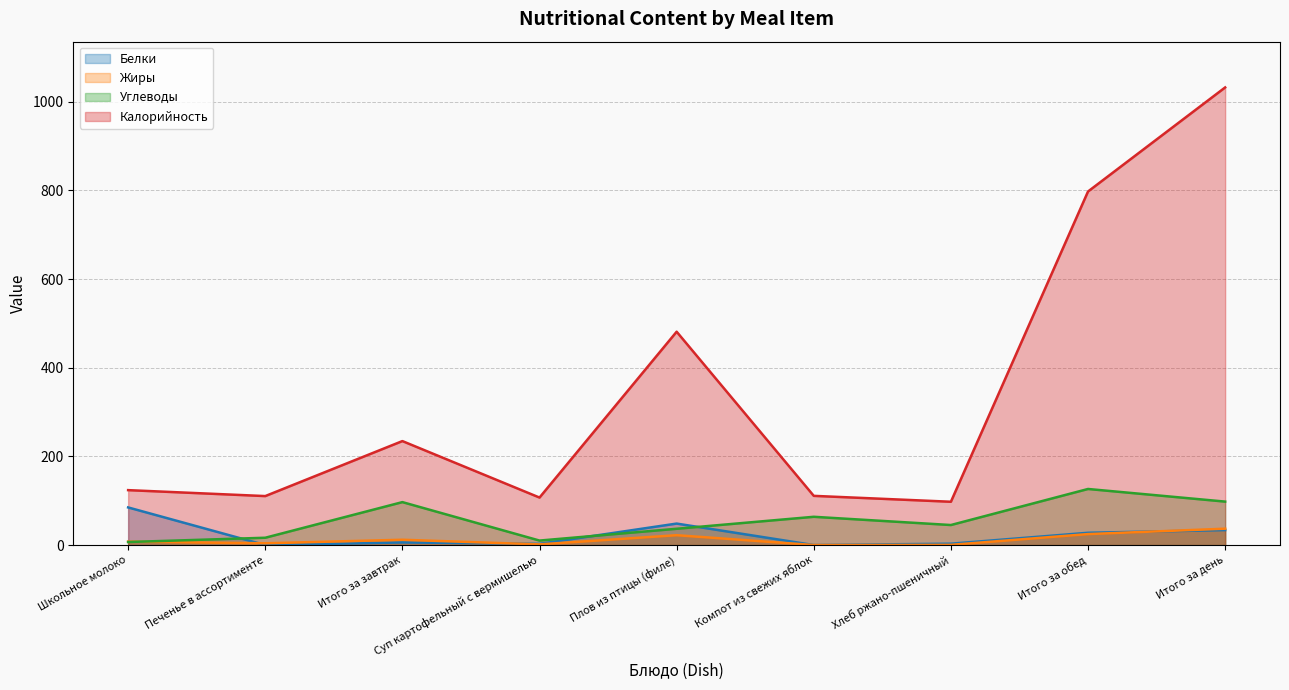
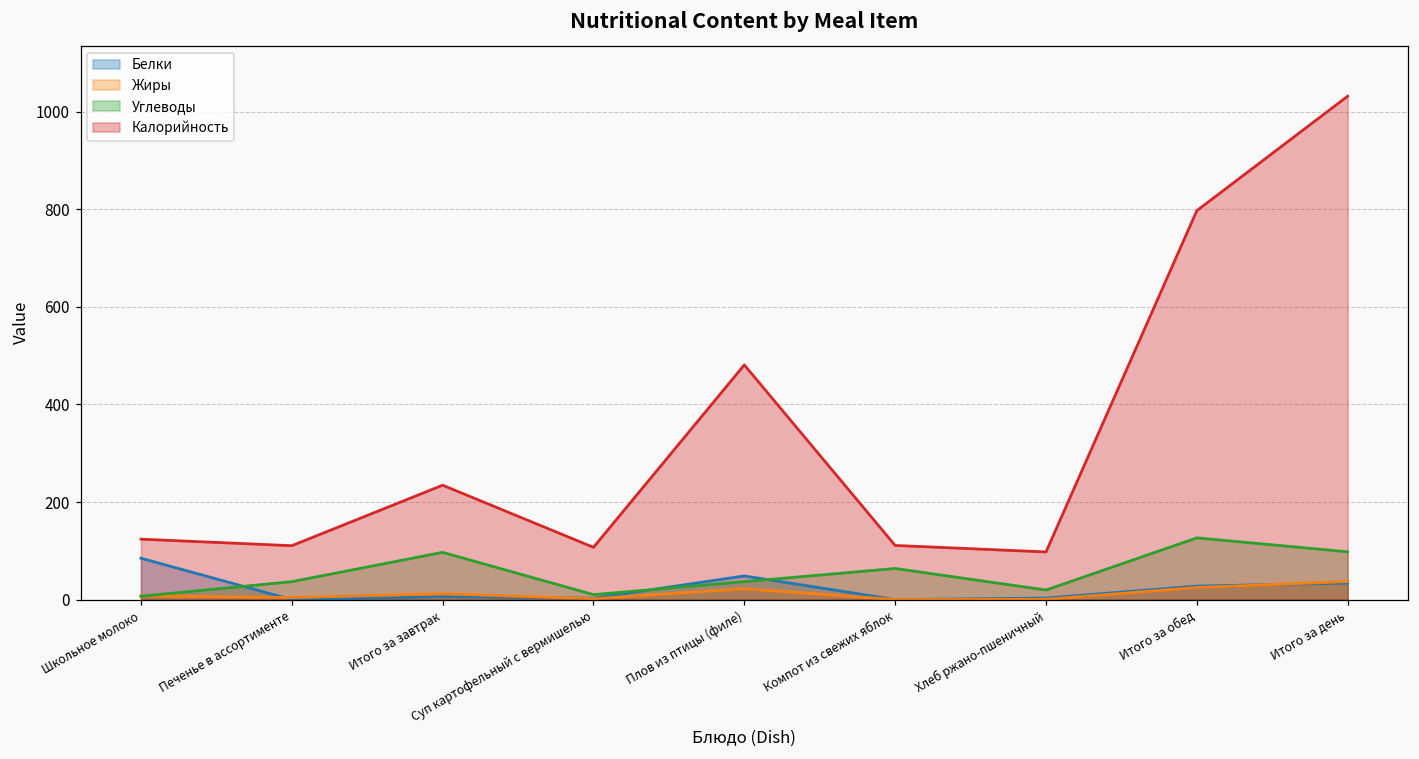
  {
    "Белки": {
      "Школьное молоко": 90,
      "Итого за завтрак": 10,
      "Плов из птицы (филе)": 50
    },
    "Углеводы": {
-     "Печенье в ассортименте": 20,
+     "Печенье в ассортименте": 40,
      "Итого за завтрак": 100,
      "Суп картофельный с вермишелью": 10,
      "Плов из птицы (филе)": 40,
      "Компот из свежих яблок": 60,
-     "Хлеб ржано-пшеничный": 50,
+     "Хлеб ржано-пшеничный": 20,
      "Итого за обед": 130,
      "Итого за день": 100
    }
  }
